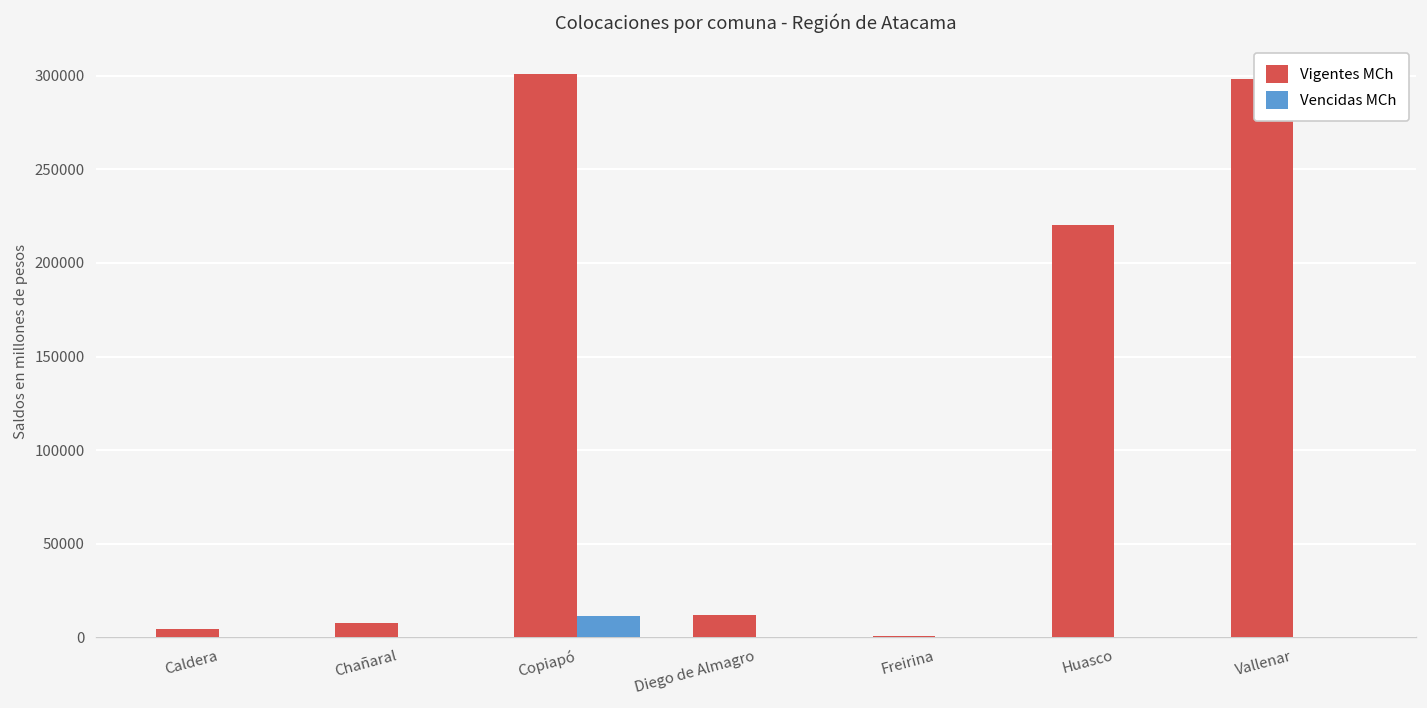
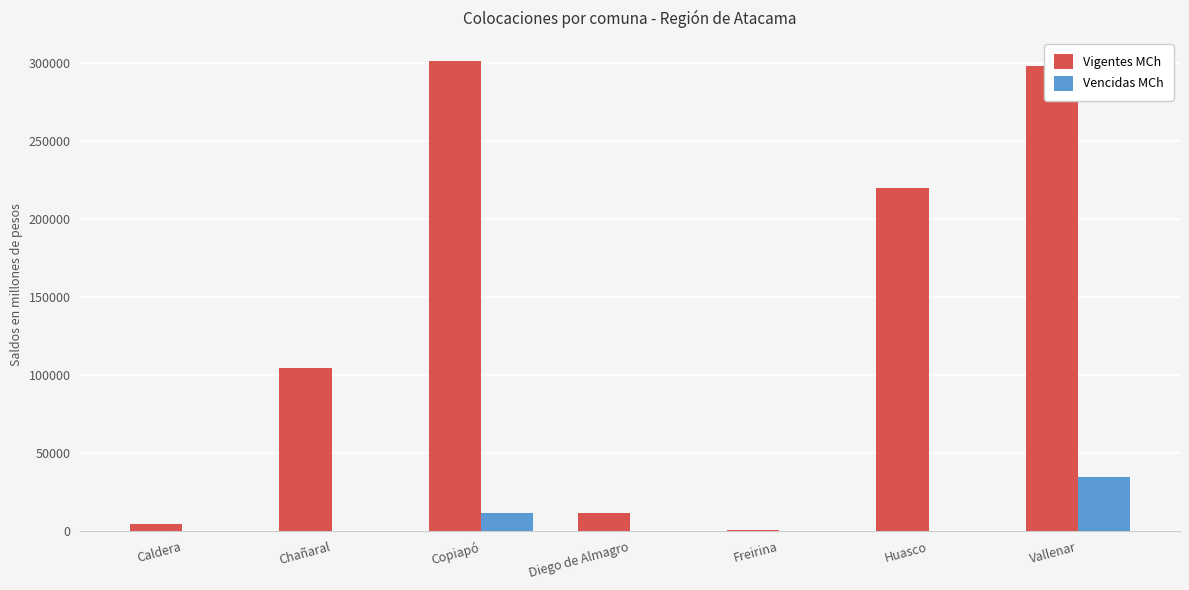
  {
    "Vigentes MCh": {
      "Caldera": 4000,
-     "Chañaral": 8000,
+     "Chañaral": 105000,
      "Copiapó": 301000,
      "Diego de Almagro": 12000,
      "Huasco": 220000
    },
    "Vencidas MCh": {
      "Copiapó": 12000,
-     "Vallenar": 0
+     "Vallenar": 35000
    }
  }
